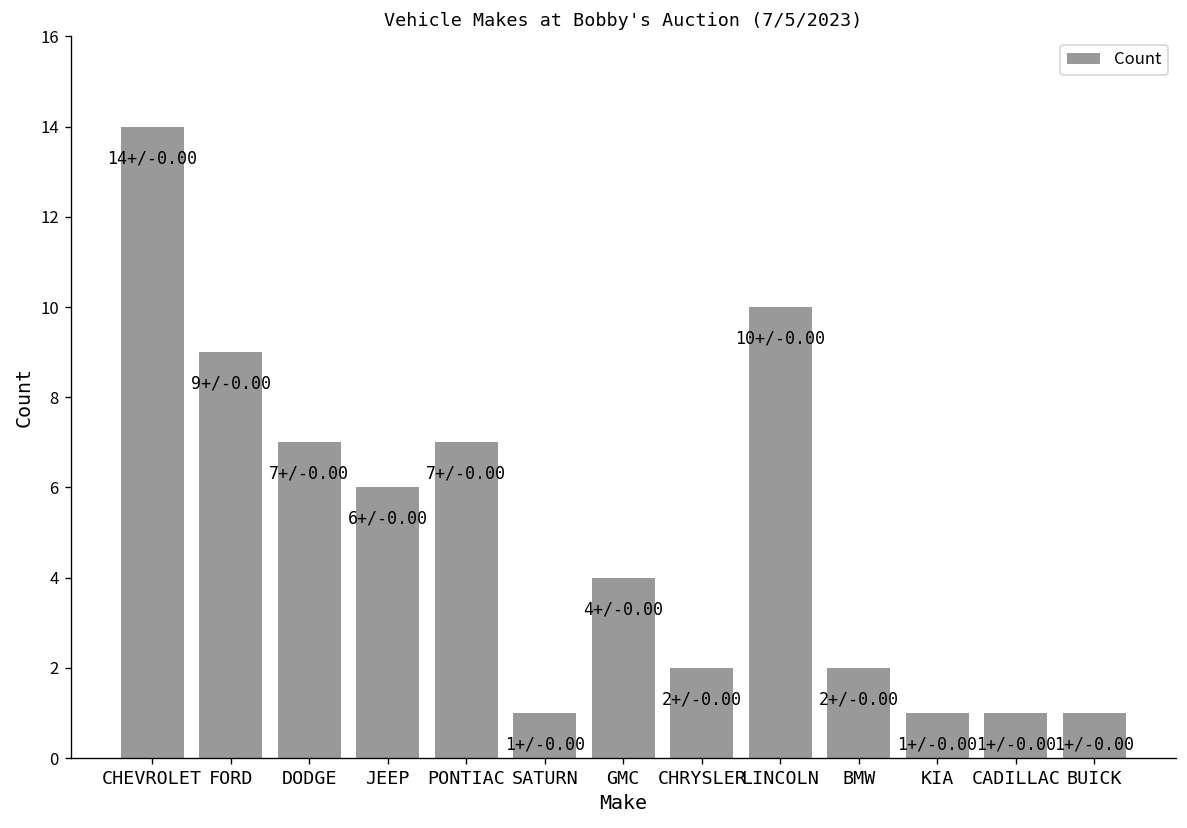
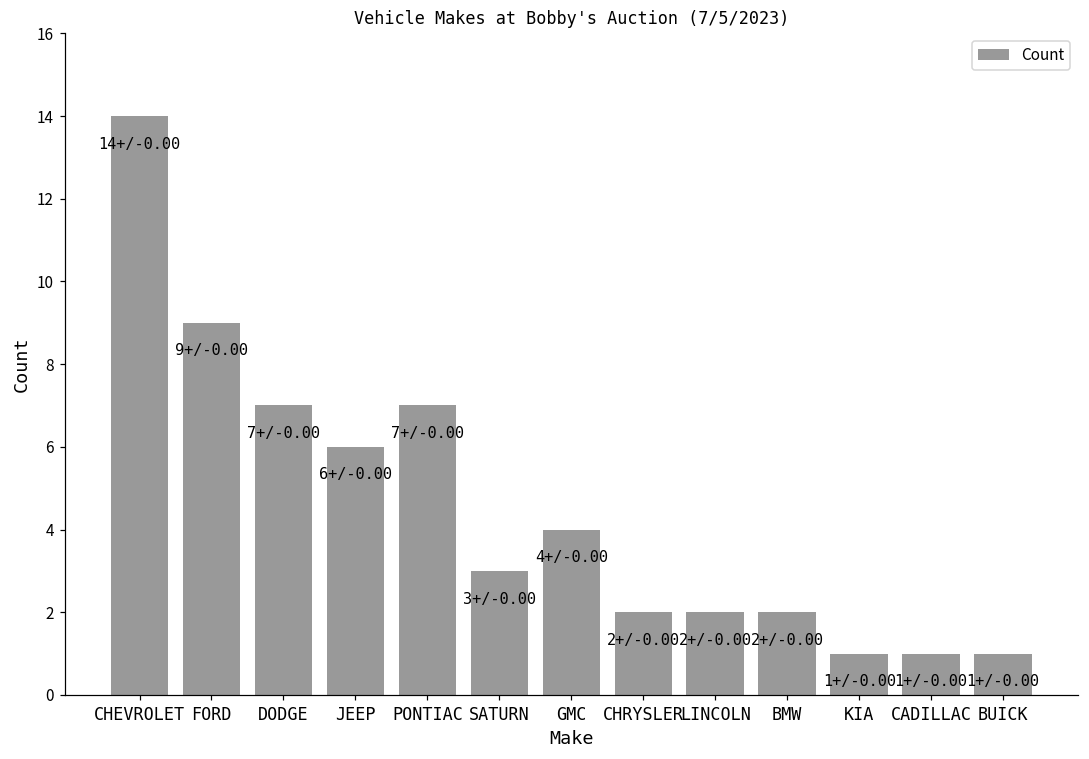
  {
    "CHEVROLET": "14+/",
    "FORD": "9+/",
    "DODGE": "7+/",
    "JEEP": "6+/",
    "PONTIAC": "7+/",
-   "SATURN": "1+/",
+   "SATURN": "3+/",
    "GMC": "4+/",
    "CHRYSLER": "2+/",
-   "LINCOLN": "10+/",
+   "LINCOLN": "2+/",
    "BMW": "2+/",
    "KIA": "1+/",
    "CADILLAC": "1+/",
    "BUICK": "1+/"
  }
